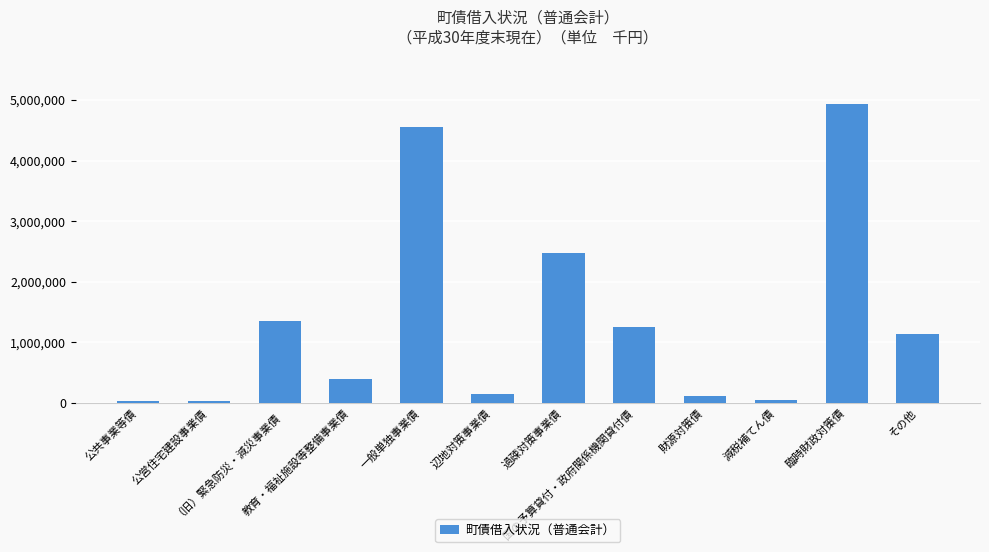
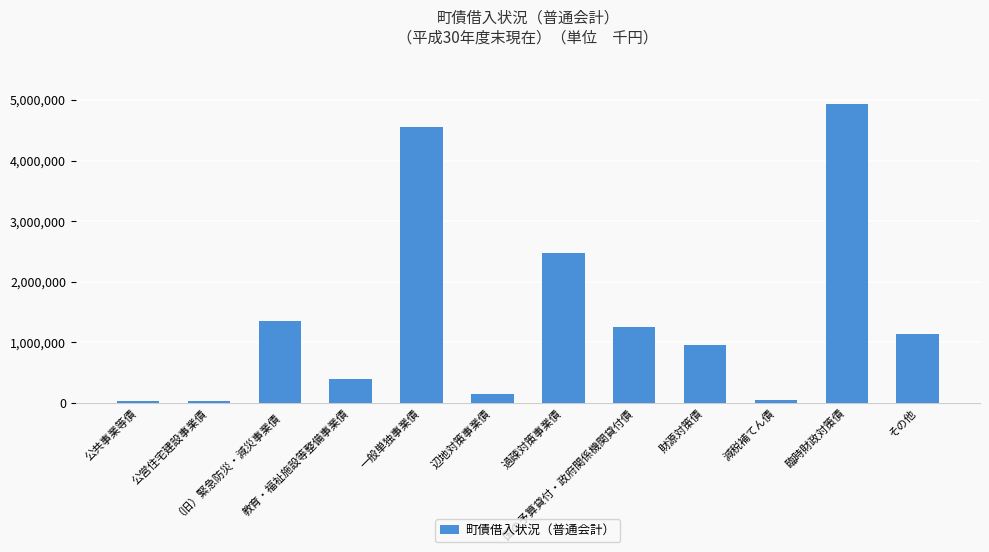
  {
    "（旧）緊急防災・減災事業債": "1,400,000",
    "教育・福祉施設等整備事業債": "400,000",
    "一般単独事業債": "4,600,000",
    "辺地対策事業債": "100,000",
    "過疎対策事業債": "2,500,000",
    "国の予算貸付・政府関係機関貸付債": "1,200,000",
-   "財源対策債": "100,000",
+   "財源対策債": "900,000",
    "減税補てん債": "100,000",
    "臨時財政対策債": "4,900,000",
    "その他": "1,100,000"
  }
